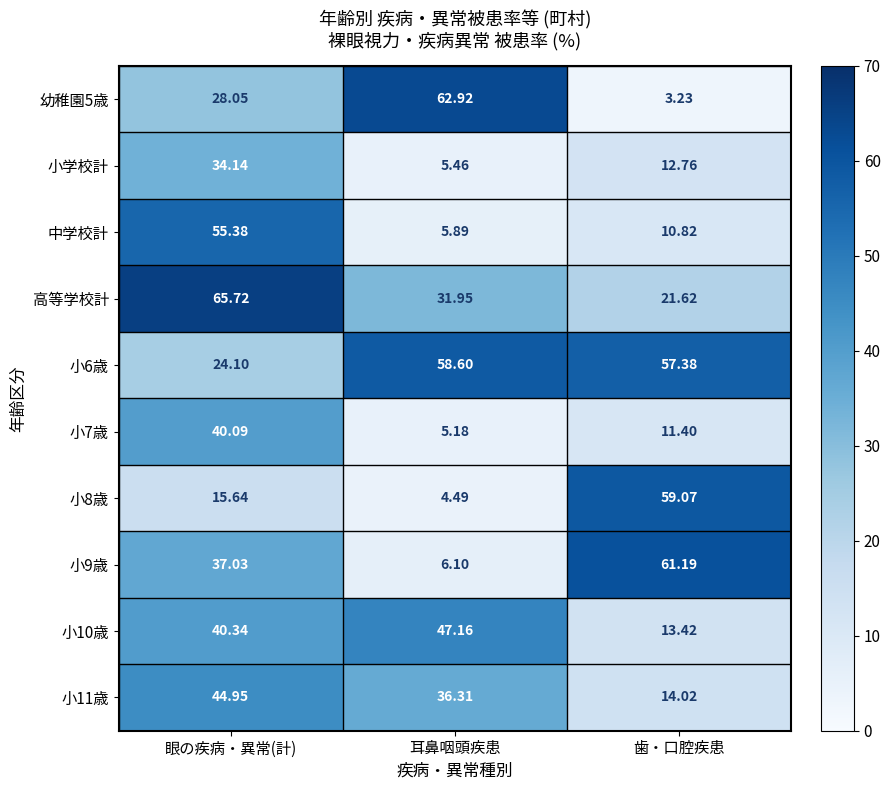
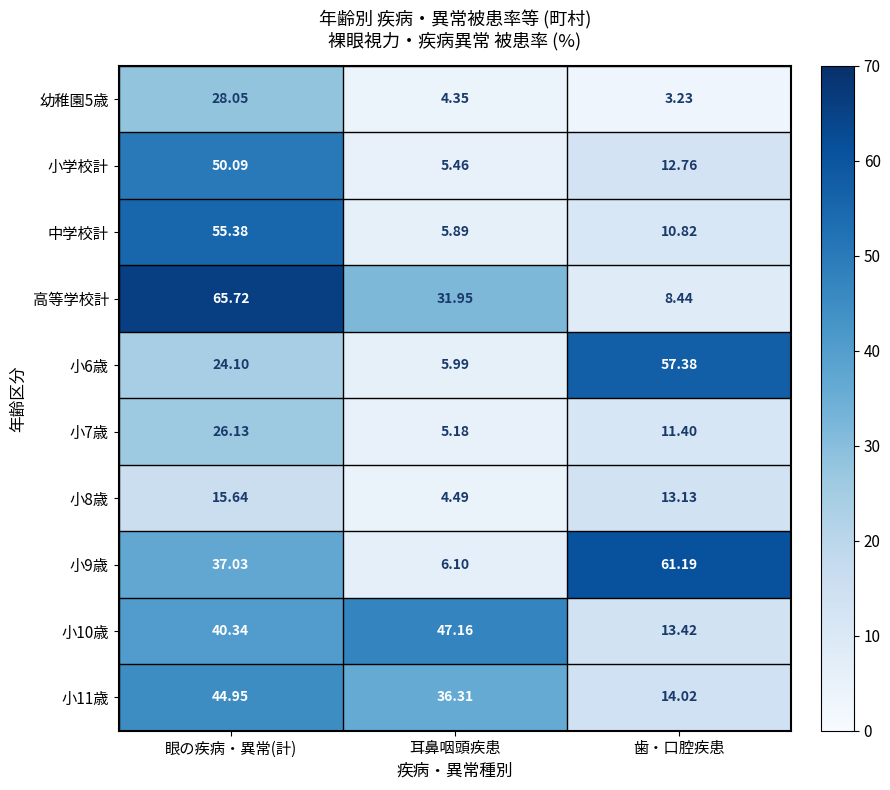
  {
    "幼稚園5歳": {
      "眼の疾病・異常(計)": 28.05,
-     "耳鼻咽頭疾患": 62.92,
+     "耳鼻咽頭疾患": 4.35,
      "歯・口腔疾患": 3.23
    },
    "小学校計": {
-     "眼の疾病・異常(計)": 34.14,
+     "眼の疾病・異常(計)": 50.09,
      "耳鼻咽頭疾患": 5.46,
      "歯・口腔疾患": 12.76
    },
    "中学校計": {
      "眼の疾病・異常(計)": 55.38,
      "耳鼻咽頭疾患": 5.89,
      "歯・口腔疾患": 10.82
    },
    "高等学校計": {
      "眼の疾病・異常(計)": 65.72,
      "耳鼻咽頭疾患": 31.95,
-     "歯・口腔疾患": 21.62
+     "歯・口腔疾患": 8.44
    },
    "小6歳": {
      "眼の疾病・異常(計)": 24.10,
-     "耳鼻咽頭疾患": 58.60,
+     "耳鼻咽頭疾患": 5.99,
      "歯・口腔疾患": 57.38
    },
    "小7歳": {
-     "眼の疾病・異常(計)": 40.09,
+     "眼の疾病・異常(計)": 26.13,
      "耳鼻咽頭疾患": 5.18,
      "歯・口腔疾患": 11.40
    },
    "小8歳": {
      "眼の疾病・異常(計)": 15.64,
      "耳鼻咽頭疾患": 4.49,
-     "歯・口腔疾患": 59.07
+     "歯・口腔疾患": 13.13
    },
    "小9歳": {
      "眼の疾病・異常(計)": 37.03,
      "耳鼻咽頭疾患": 6.10,
      "歯・口腔疾患": 61.19
    },
    "小10歳": {
      "眼の疾病・異常(計)": 40.34,
      "耳鼻咽頭疾患": 47.16,
      "歯・口腔疾患": 13.42
    },
    "小11歳": {
      "眼の疾病・異常(計)": 44.95,
      "耳鼻咽頭疾患": 36.31,
      "歯・口腔疾患": 14.02
    }
  }
